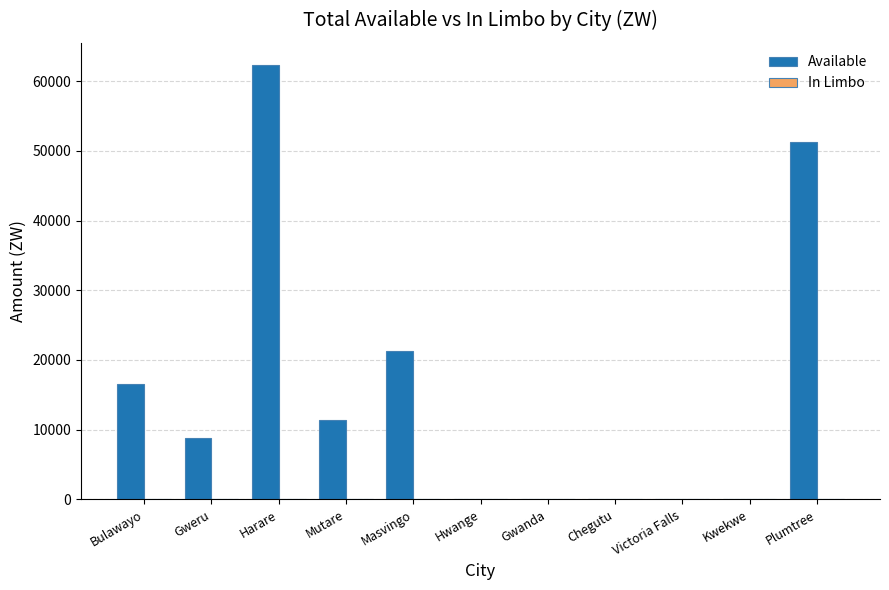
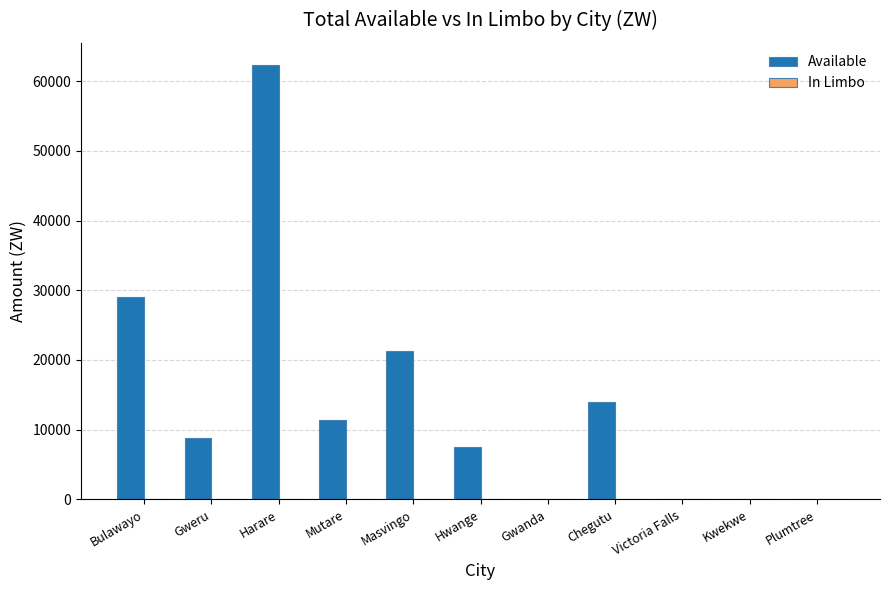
  {
    "Available": {
-     "Bulawayo": 17000,
+     "Bulawayo": 29000,
      "Gweru": 9000,
      "Harare": 62000,
      "Mutare": 11000,
      "Masvingo": 21000,
-     "Hwange": 0,
+     "Hwange": 8000,
      "Gwanda": 0,
-     "Chegutu": 0,
+     "Chegutu": 14000,
      "Victoria Falls": 0,
      "Kwekwe": 0,
-     "Plumtree": 51000
+     "Plumtree": 0
    },
    "In Limbo": {
      "Bulawayo": 0,
      "Gweru": 0,
      "Harare": 0,
      "Mutare": 0,
      "Masvingo": 0,
      "Hwange": 0,
      "Gwanda": 0,
      "Chegutu": 0,
      "Victoria Falls": 0,
      "Kwekwe": 0,
      "Plumtree": 0
    }
  }
